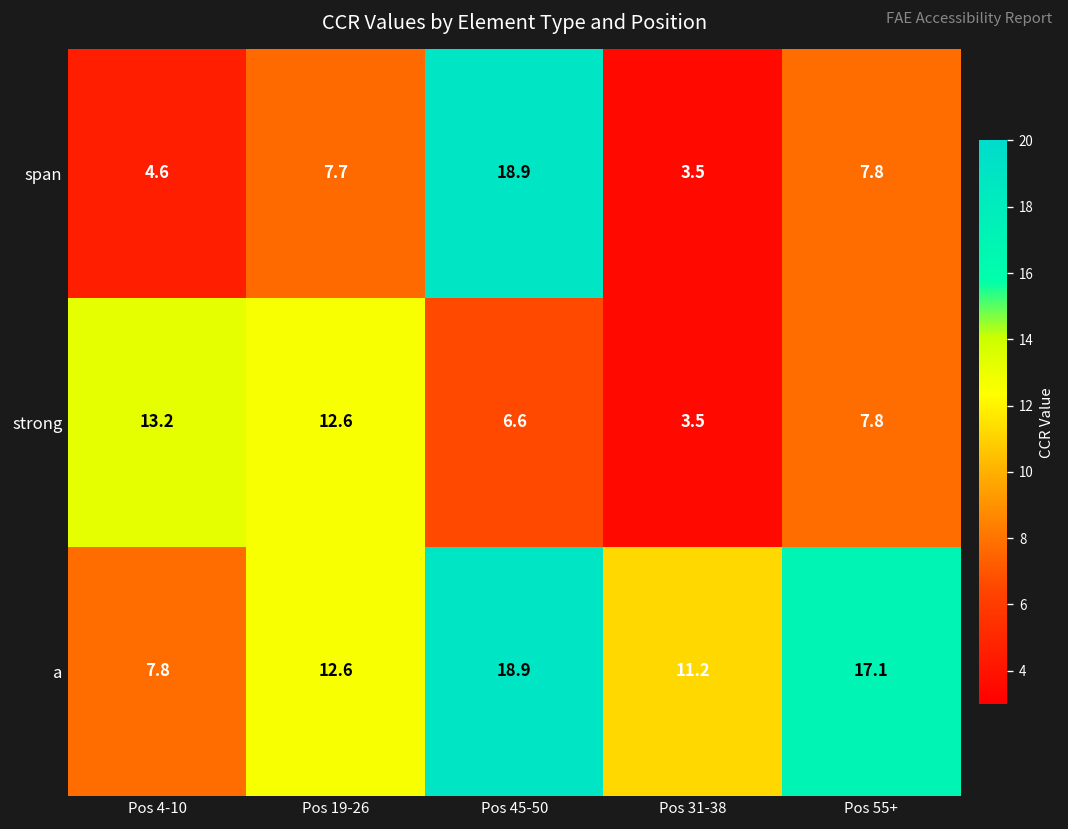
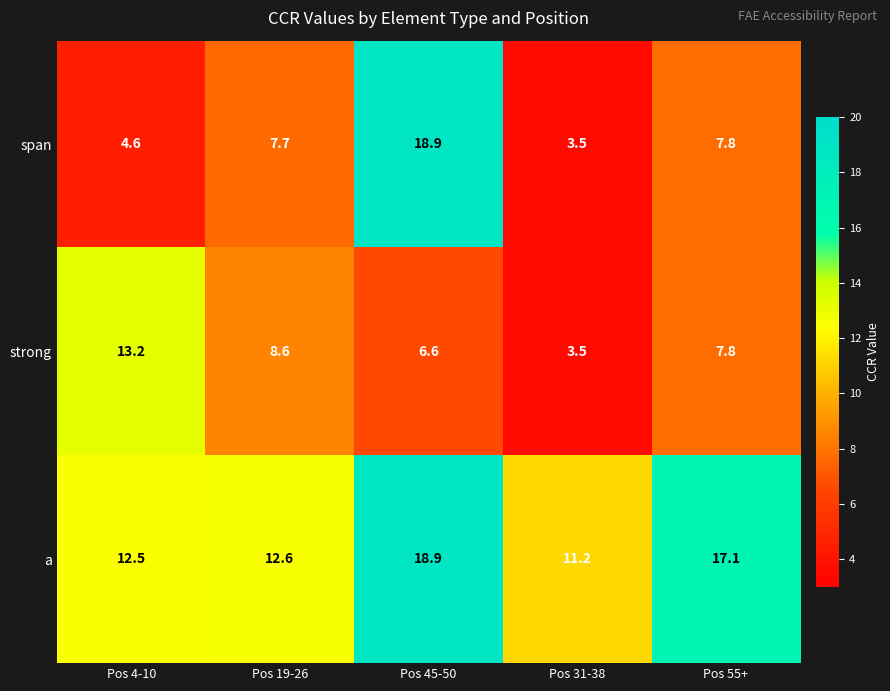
  {
    "span": {
      "Pos 4-10": 4.6,
      "Pos 19-26": 7.7,
      "Pos 45-50": 18.9,
      "Pos 31-38": 3.5,
      "Pos 55+": 7.8
    },
    "strong": {
      "Pos 4-10": 13.2,
-     "Pos 19-26": 12.6,
+     "Pos 19-26": 8.6,
      "Pos 45-50": 6.6,
      "Pos 31-38": 3.5,
      "Pos 55+": 7.8
    },
    "a": {
-     "Pos 4-10": 7.8,
+     "Pos 4-10": 12.5,
      "Pos 19-26": 12.6,
      "Pos 45-50": 18.9,
      "Pos 31-38": 11.2,
      "Pos 55+": 17.1
    }
  }
